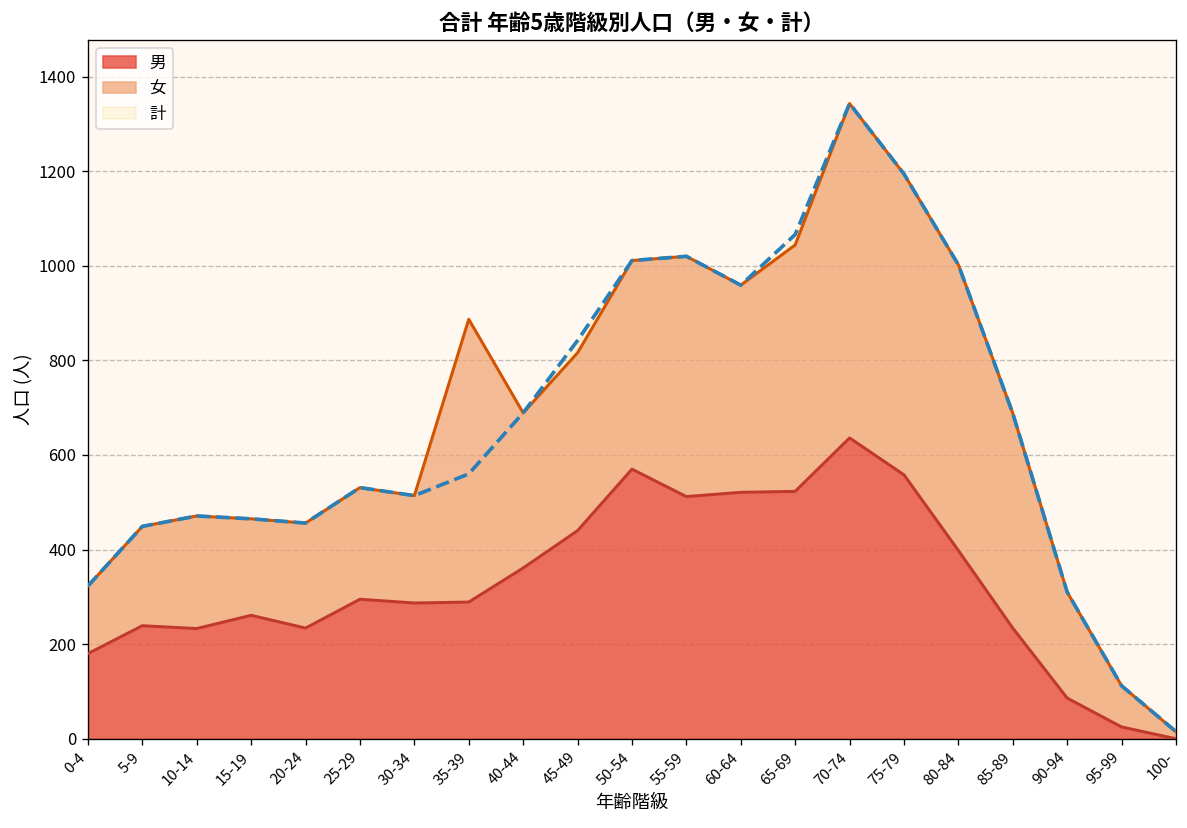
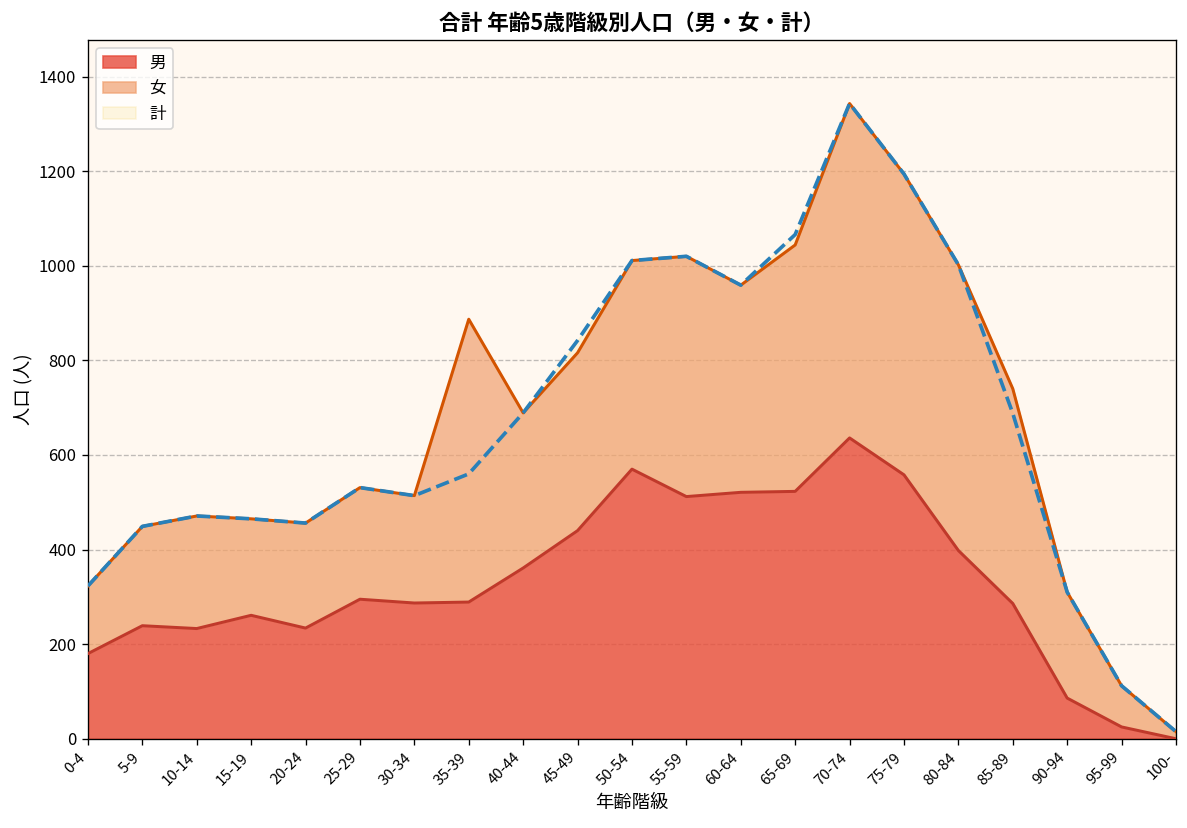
  {
    "男": {
      "0-4": 180,
      "5-9": 240,
      "10-14": 230,
      "15-19": 260,
      "20-24": 230,
      "25-29": 300,
      "30-34": 290,
      "35-39": 290,
      "40-44": 360,
      "45-49": 440,
      "50-54": 570,
      "55-59": 510,
      "60-64": 520,
      "65-69": 520,
      "70-74": 640,
      "75-79": 560,
      "80-84": 400,
-     "85-89": 230,
+     "85-89": 290,
      "90-94": 90,
      "95-99": 30,
      "100-": 0
    },
    "女": {
      "35-39": 600,
      "45-49": 380,
      "65-69": 520
    },
    "計": {
      "35-39": 560,
      "45-49": 840,
      "65-69": 1070
    }
  }
